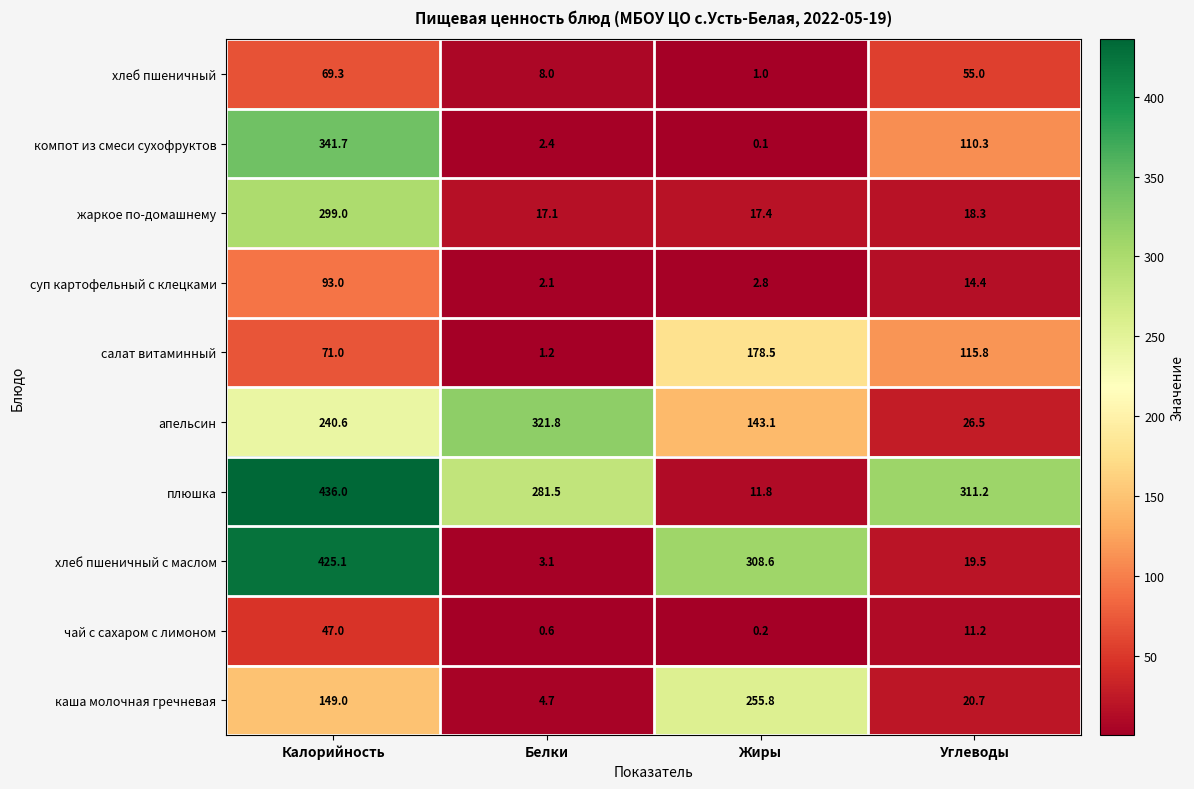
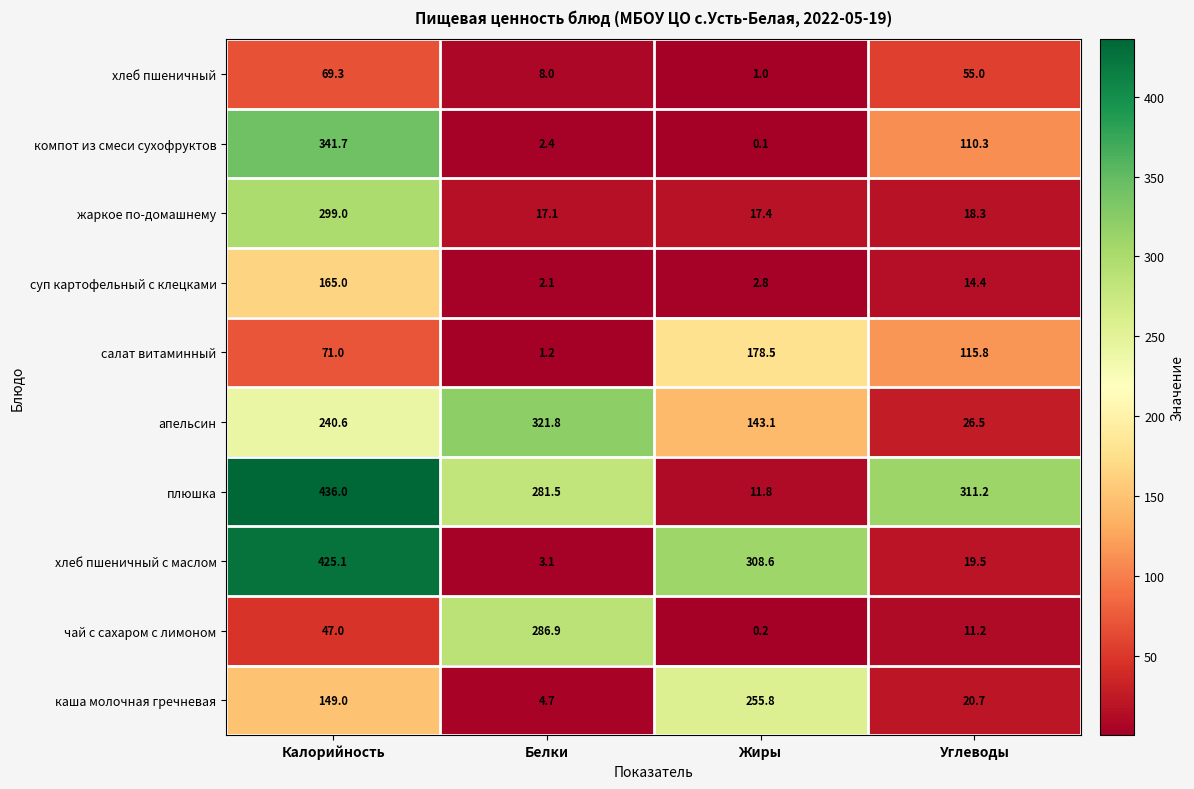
  {
    "хлеб пшеничный": {
      "Калорийность": 69.3,
      "Белки": 8.0,
      "Жиры": 1.0,
      "Углеводы": 55.0
    },
    "компот из смеси сухофруктов": {
      "Калорийность": 341.7,
      "Белки": 2.4,
      "Жиры": 0.1,
      "Углеводы": 110.3
    },
    "жаркое по-домашнему": {
      "Калорийность": 299.0,
      "Белки": 17.1,
      "Жиры": 17.4,
      "Углеводы": 18.3
    },
    "суп картофельный с клецками": {
-     "Калорийность": 93.0,
+     "Калорийность": 165.0,
      "Белки": 2.1,
      "Жиры": 2.8,
      "Углеводы": 14.4
    },
    "салат витаминный": {
      "Калорийность": 71.0,
      "Белки": 1.2,
      "Жиры": 178.5,
      "Углеводы": 115.8
    },
    "апельсин": {
      "Калорийность": 240.6,
      "Белки": 321.8,
      "Жиры": 143.1,
      "Углеводы": 26.5
    },
    "плюшка": {
      "Калорийность": 436.0,
      "Белки": 281.5,
      "Жиры": 11.8,
      "Углеводы": 311.2
    },
    "хлеб пшеничный с маслом": {
      "Калорийность": 425.1,
      "Белки": 3.1,
      "Жиры": 308.6,
      "Углеводы": 19.5
    },
    "чай с сахаром с лимоном": {
      "Калорийность": 47.0,
-     "Белки": 0.6,
+     "Белки": 286.9,
      "Жиры": 0.2,
      "Углеводы": 11.2
    },
    "каша молочная гречневая": {
      "Калорийность": 149.0,
      "Белки": 4.7,
      "Жиры": 255.8,
      "Углеводы": 20.7
    }
  }
